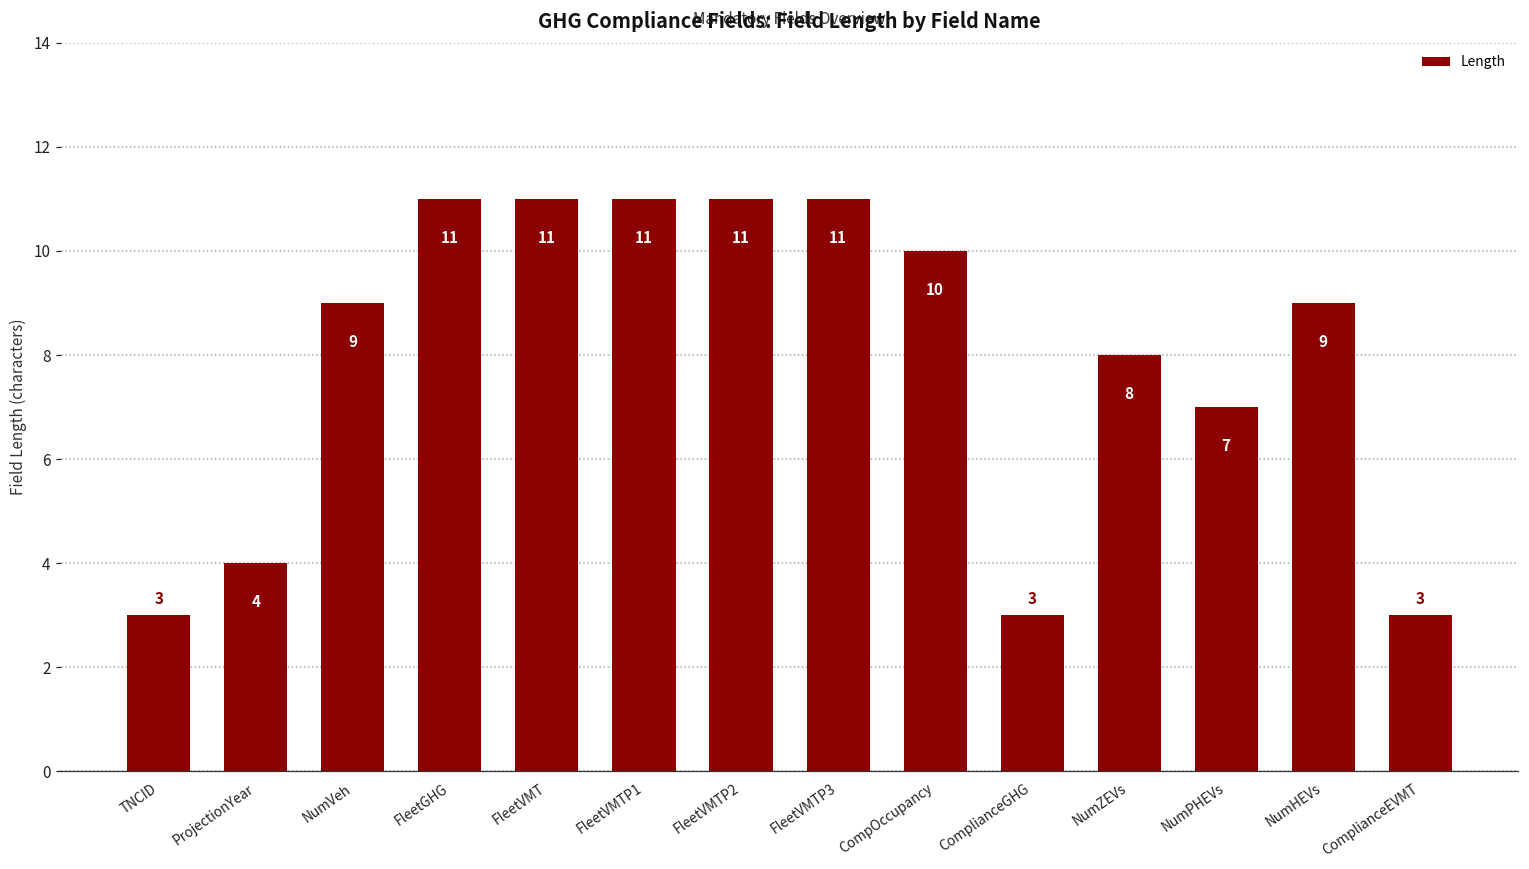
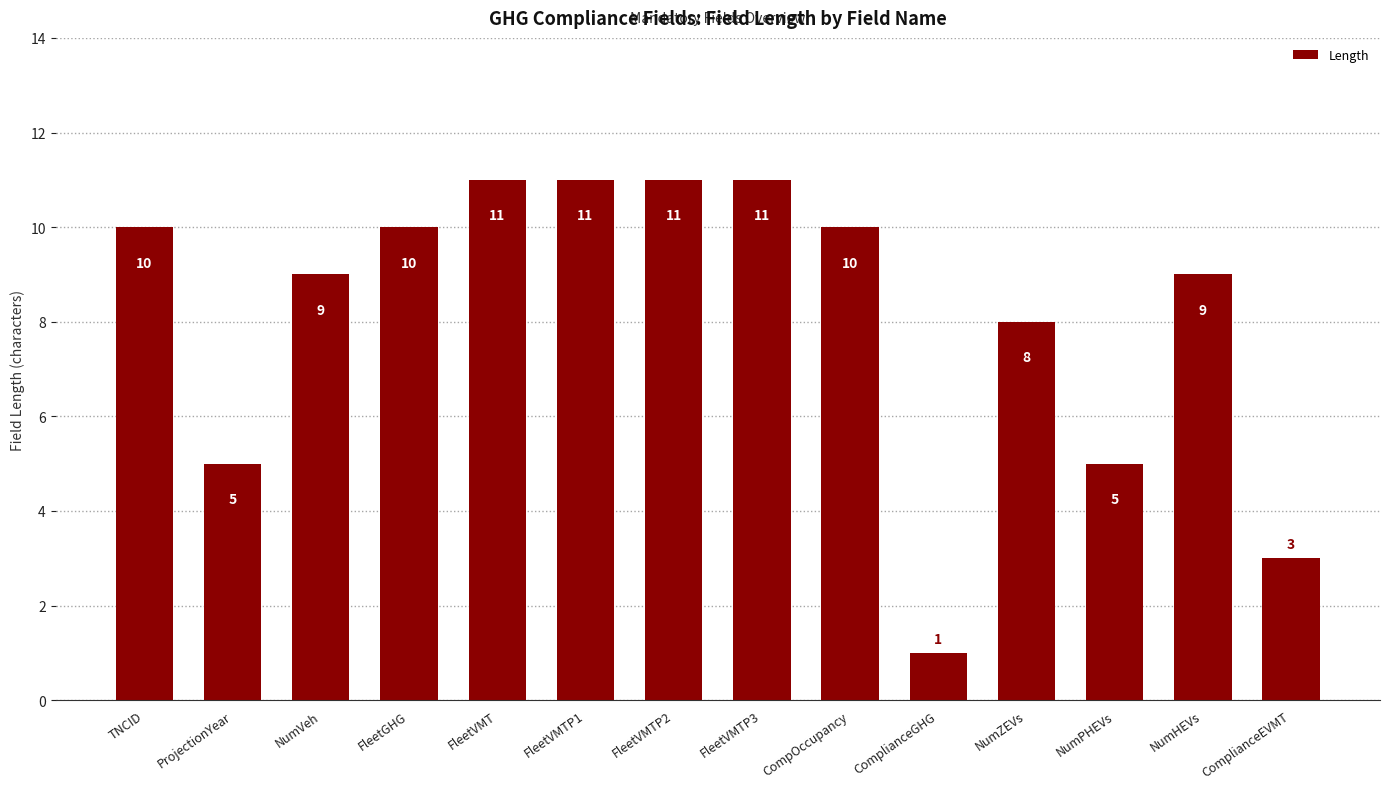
  {
-   "TNCID": 3,
-   "ProjectionYear": 4,
+   "TNCID": 10,
+   "ProjectionYear": 5,
    "NumVeh": 9,
-   "FleetGHG": 11,
+   "FleetGHG": 10,
    "FleetVMT": 11,
    "FleetVMTP1": 11,
    "FleetVMTP2": 11,
    "FleetVMTP3": 11,
    "CompOccupancy": 10,
-   "ComplianceGHG": 3,
+   "ComplianceGHG": 1,
    "NumZEVs": 8,
-   "NumPHEVs": 7,
+   "NumPHEVs": 5,
    "NumHEVs": 9,
    "ComplianceEVMT": 3
  }
